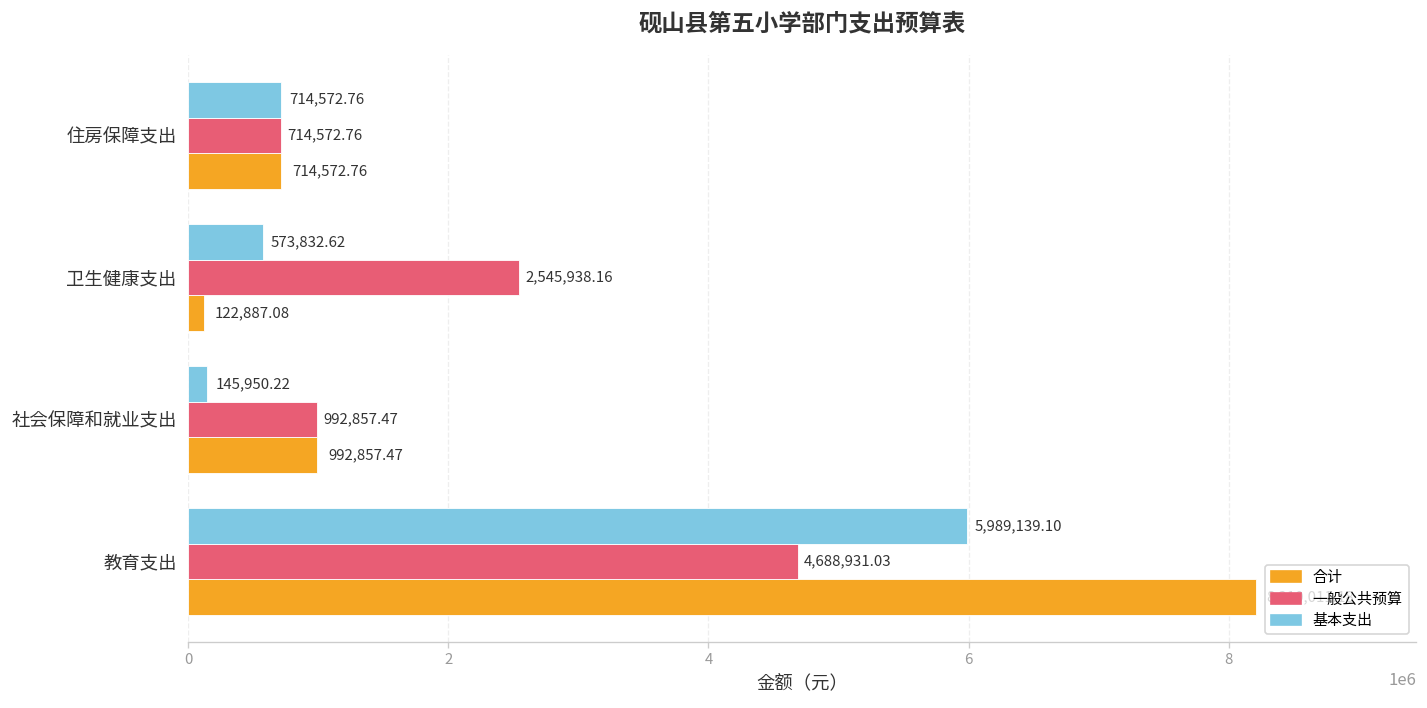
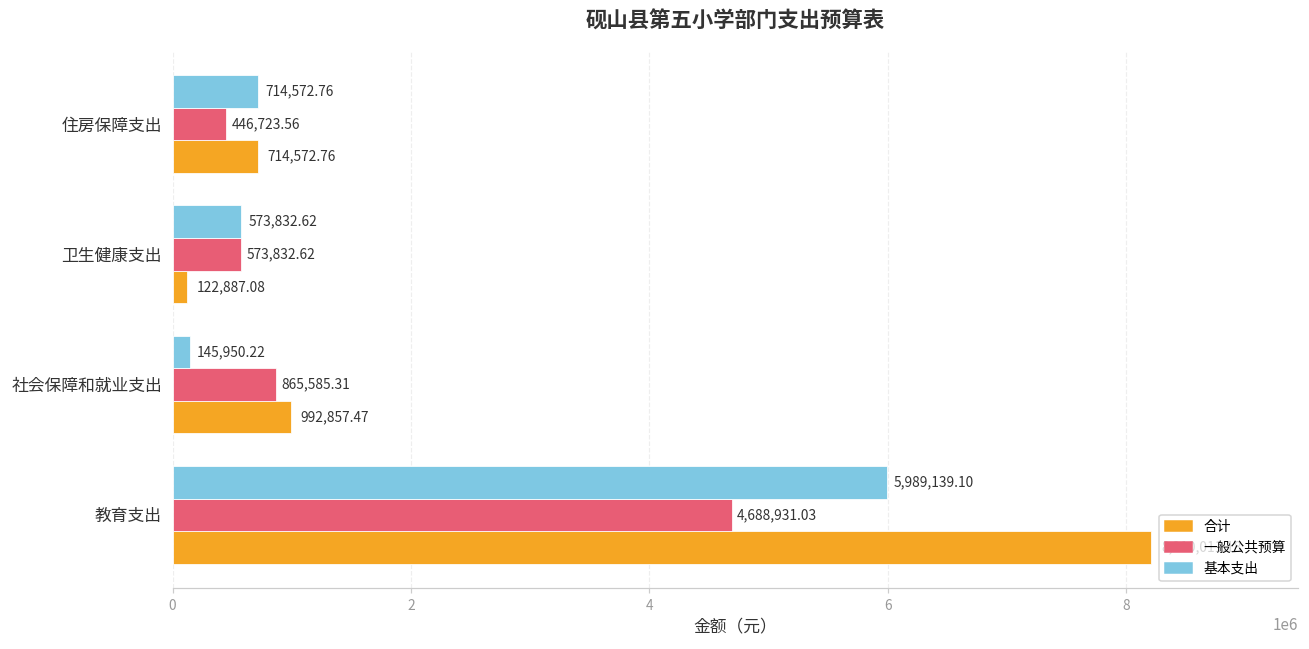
  {
    "合计": {
      "住房保障支出": "714,572.76",
      "卫生健康支出": "122,887.08",
      "社会保障和就业支出": "992,857.47"
    },
    "一般公共预算": {
-     "住房保障支出": "714,572.76",
-     "卫生健康支出": "2,545,938.16",
-     "社会保障和就业支出": "992,857.47",
+     "住房保障支出": "446,723.56",
+     "卫生健康支出": "573,832.62",
+     "社会保障和就业支出": "865,585.31",
      "教育支出": "4,688,931.03"
    },
    "基本支出": {
      "住房保障支出": "714,572.76",
      "卫生健康支出": "573,832.62",
      "社会保障和就业支出": "145,950.22",
      "教育支出": "5,989,139.10"
    }
  }
